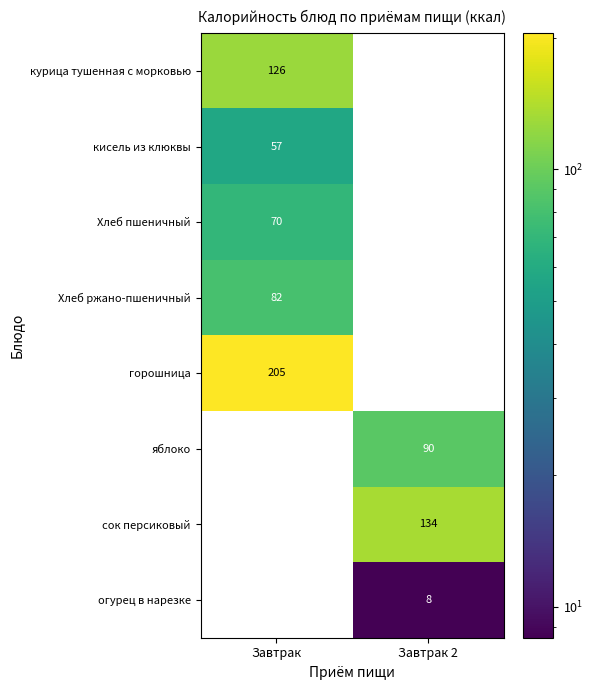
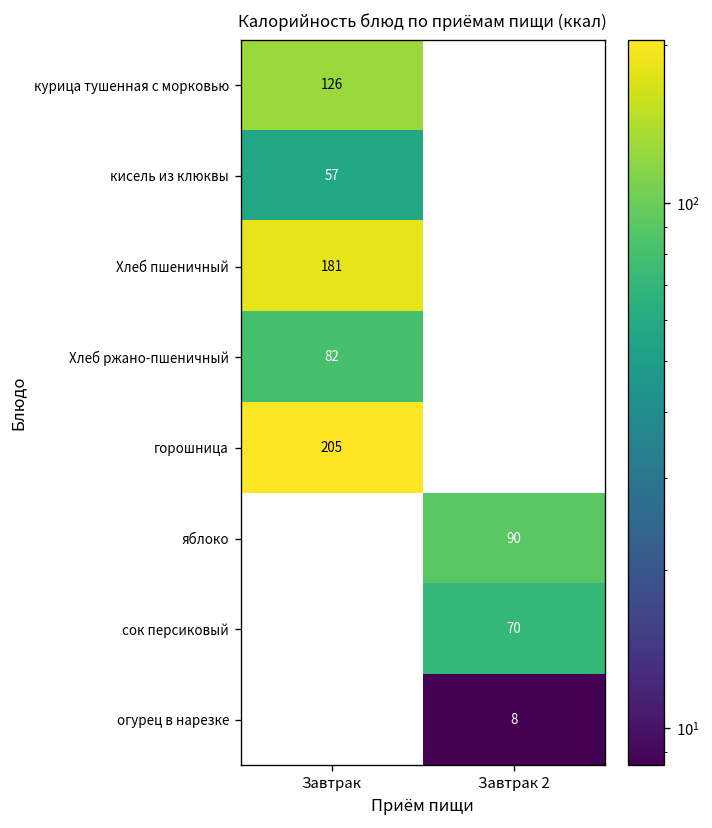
  {
    "курица тушенная с морковью": {
      "Завтрак": 126
    },
    "кисель из клюквы": {
      "Завтрак": 57
    },
    "Хлеб пшеничный": {
-     "Завтрак": 70
+     "Завтрак": 181
    },
    "Хлеб ржано-пшеничный": {
      "Завтрак": 82
    },
    "горошница": {
      "Завтрак": 205
    },
    "яблоко": {
      "Завтрак 2": 90
    },
    "сок персиковый": {
-     "Завтрак 2": 134
+     "Завтрак 2": 70
    },
    "огурец в нарезке": {
      "Завтрак 2": 8
    }
  }
